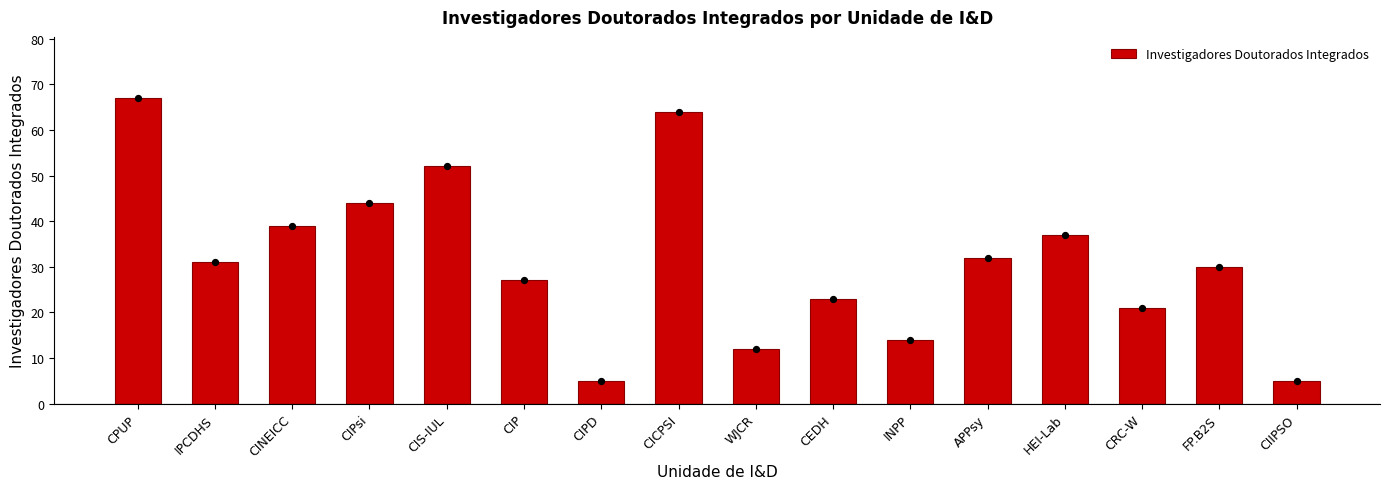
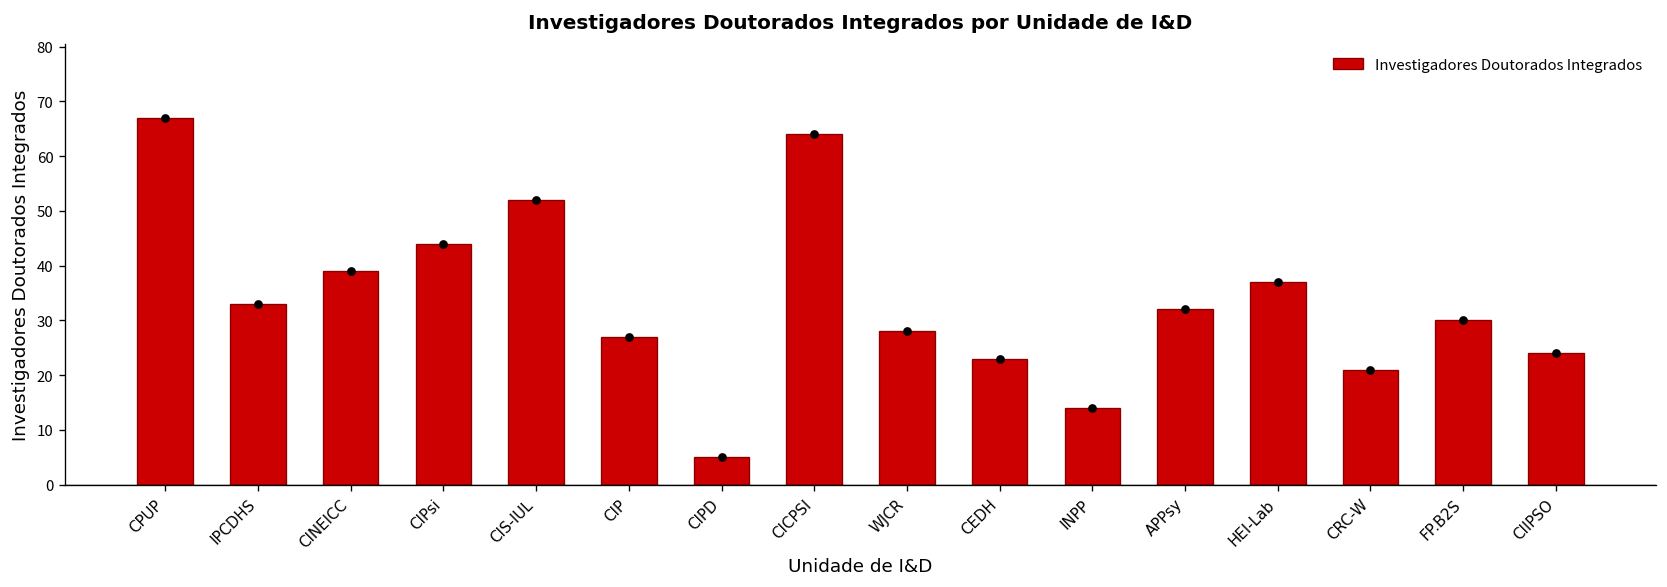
  {
    "Investigadores Doutorados Integrados": {
      "CPUP": 67,
-     "IPCDHS": 31,
+     "IPCDHS": 33,
      "CINEICC": 39,
      "CIPsi": 44,
      "CIS-IUL": 52,
      "CIP": 27,
      "CIPD": 5,
      "CICPSI": 64,
-     "WJCR": 12,
+     "WJCR": 28,
      "CEDH": 23,
      "INPP": 14,
      "APPsy": 32,
      "HEI-Lab": 37,
      "CRC-W": 21,
      "FP.B2S": 30,
-     "CIIPSO": 5
+     "CIIPSO": 24
    }
  }
